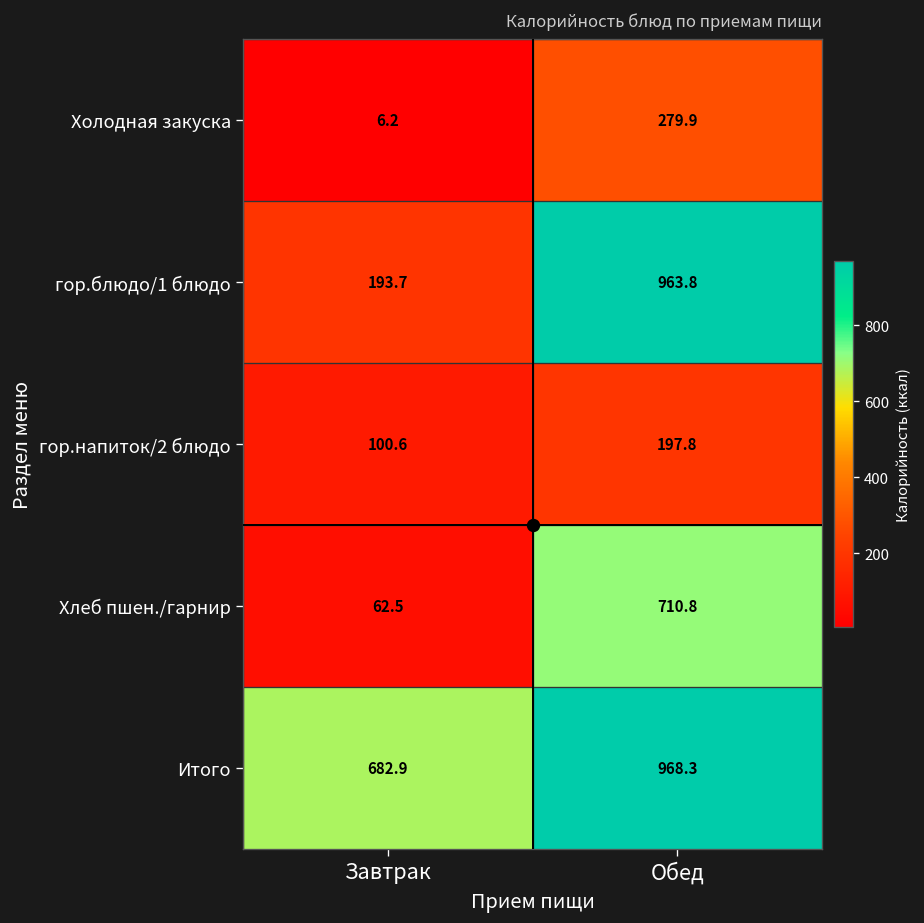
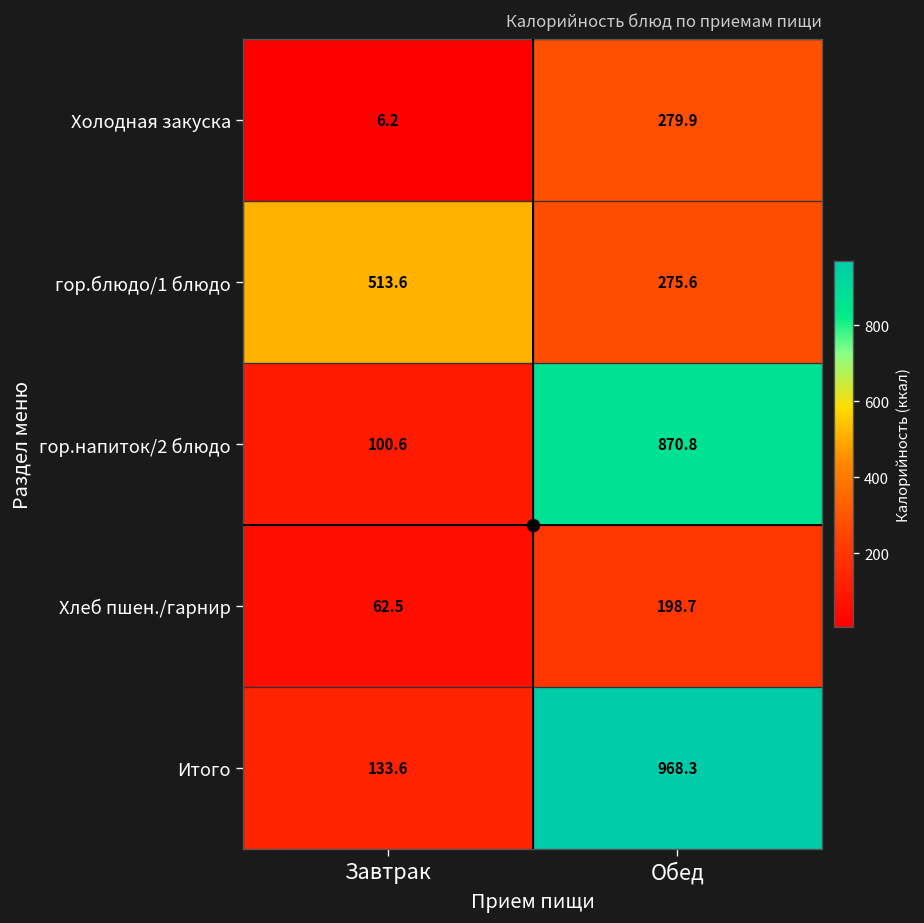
  {
    "Холодная закуска": {
      "Завтрак": 6.2,
      "Обед": 279.9
    },
    "гор.блюдо/1 блюдо": {
-     "Завтрак": 193.7,
-     "Обед": 963.8
+     "Завтрак": 513.6,
+     "Обед": 275.6
    },
    "гор.напиток/2 блюдо": {
      "Завтрак": 100.6,
-     "Обед": 197.8
+     "Обед": 870.8
    },
    "Хлеб пшен./гарнир": {
      "Завтрак": 62.5,
-     "Обед": 710.8
+     "Обед": 198.7
    },
    "Итого": {
-     "Завтрак": 682.9,
+     "Завтрак": 133.6,
      "Обед": 968.3
    }
  }
